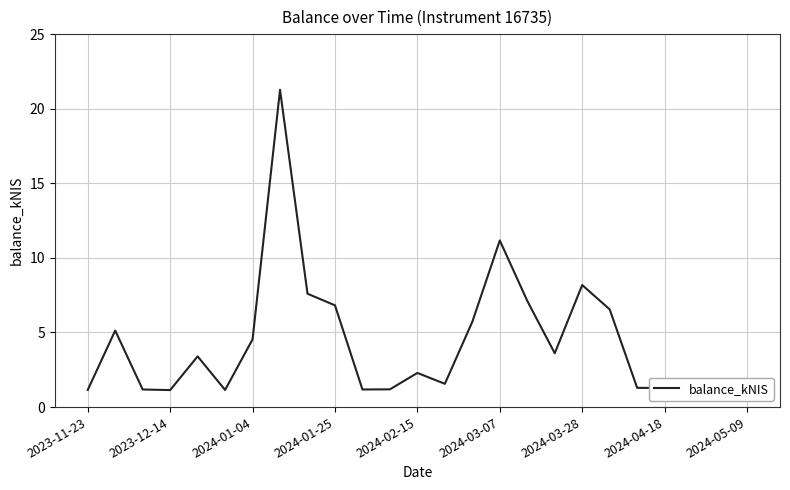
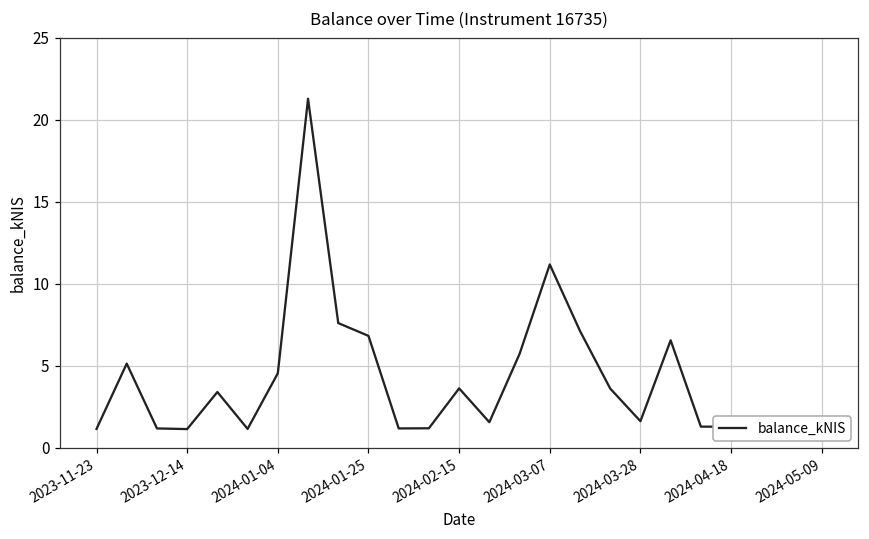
  {
    "2023-11-23": 1.2,
    "2023-12-14": 1.1,
    "2024-01-04": 4.5,
    "2024-01-25": 6.8,
-   "2024-02-15": 2.3,
+   "2024-02-15": 3.6,
    "2024-03-07": 11.2,
-   "2024-03-28": 8.2
+   "2024-03-28": 1.6
  }
